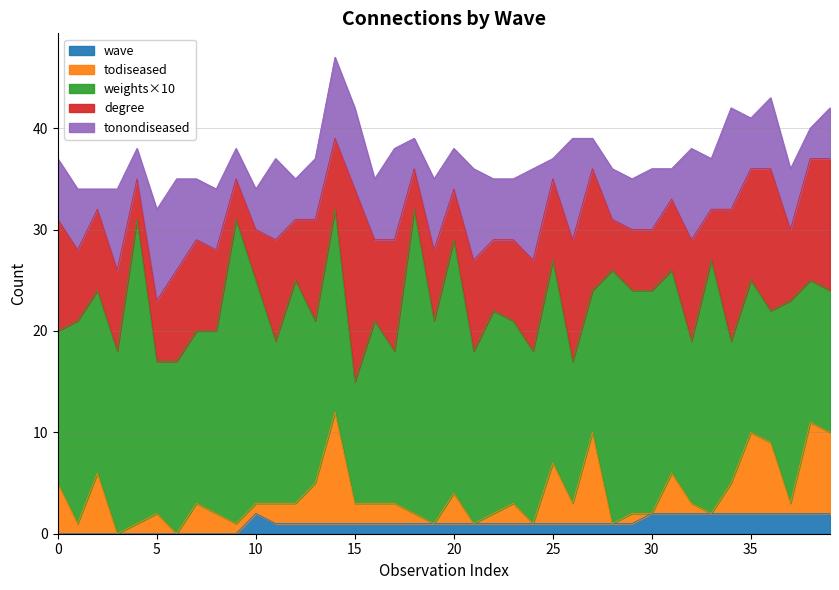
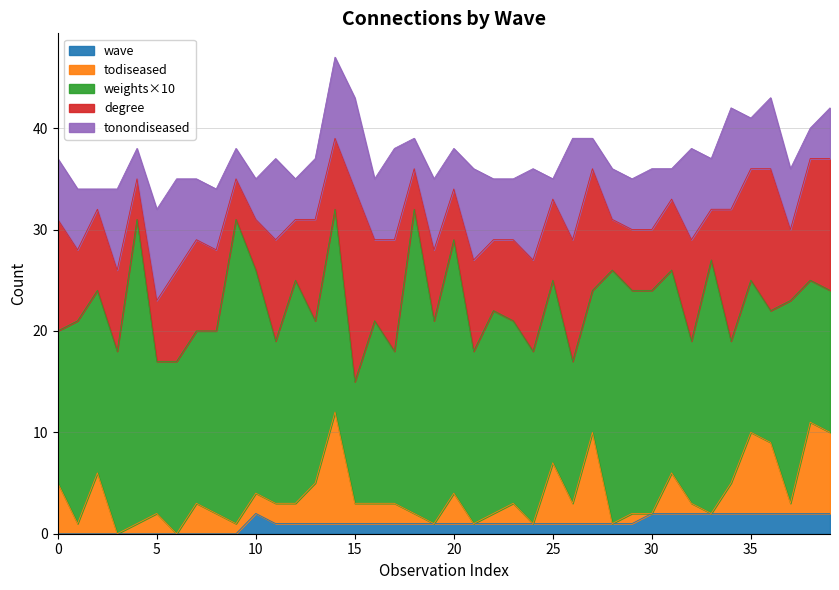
  {
    "wave": {
      "0": 0,
      "5": 0,
      "10": 2,
      "15": 1,
      "20": 1,
      "25": 1,
      "35": 2
    },
    "todiseased": {
      "0": 5,
      "5": 2,
-     "10": 1,
+     "10": 2,
      "15": 3,
      "20": 4,
      "25": 7,
      "35": 10
    },
    "weights×10": {
      "0": 15,
      "5": 15,
      "10": 22,
      "15": 12,
      "20": 25,
-     "25": 20,
+     "25": 18,
      "30": 22,
      "35": 15
    },
    "degree": {
      "0": 11,
      "5": 6,
      "10": 5,
      "15": 19,
      "20": 5,
      "25": 8,
      "30": 6,
      "35": 11
    },
    "tonondiseased": {
      "0": 6,
      "5": 9,
      "10": 4,
-     "15": 8,
+     "15": 9,
      "20": 4,
      "25": 2,
      "30": 6,
      "35": 5
    }
  }
